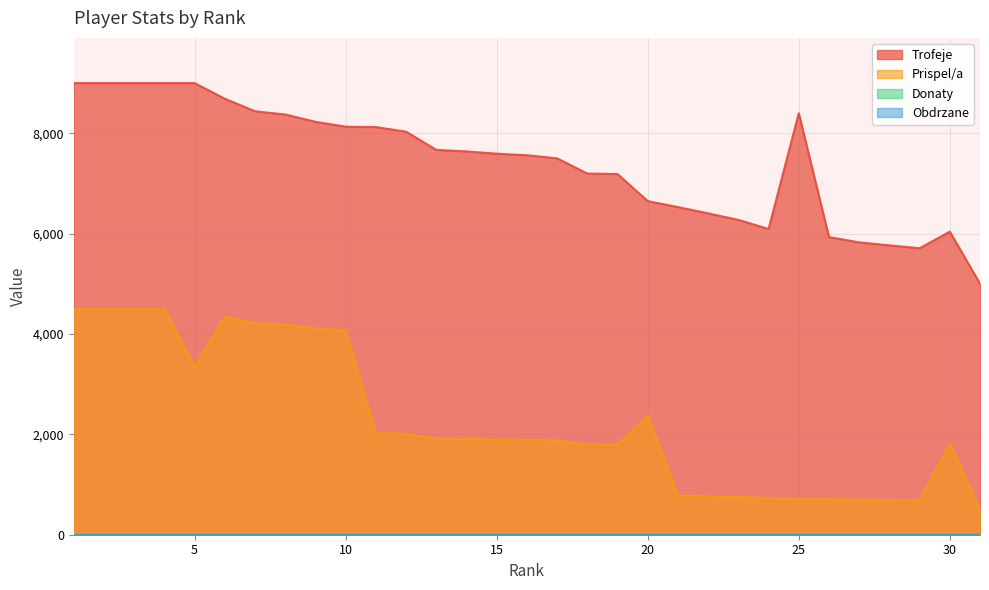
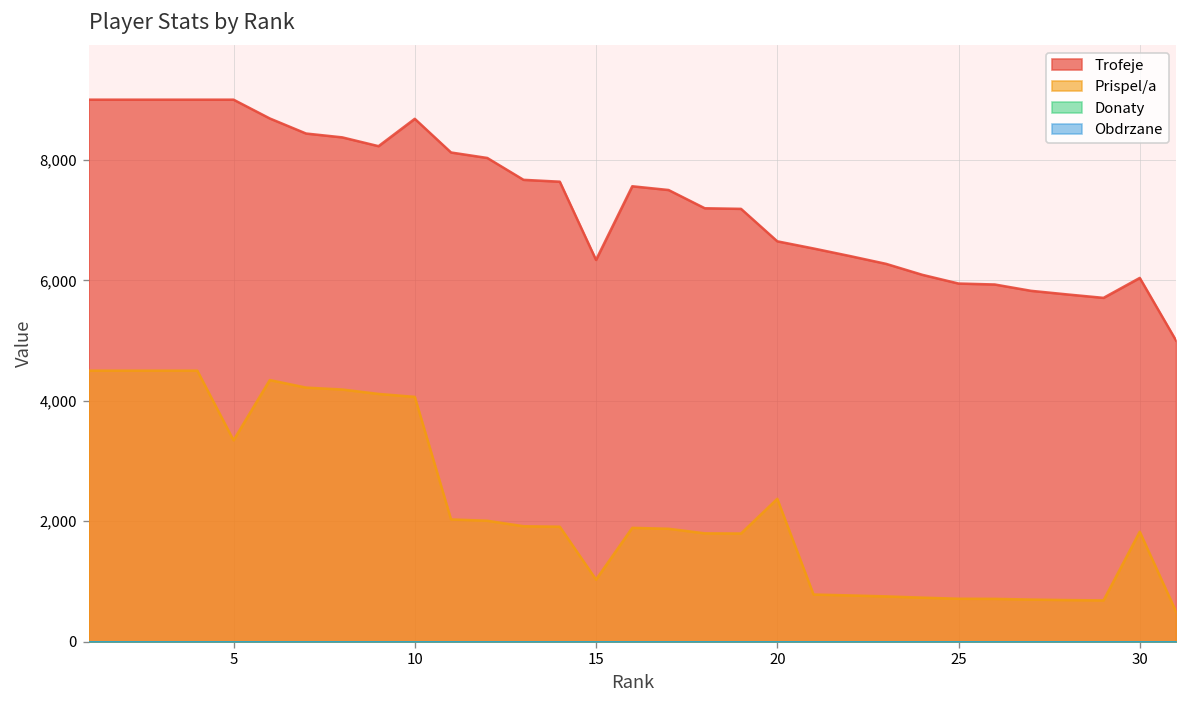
  {
    "Trofeje": {
      "5": "9,000",
-     "10": "8,100",
-     "15": "7,600",
+     "10": "8,700",
+     "15": "6,300",
      "20": "6,600",
-     "25": "8,400",
+     "25": "5,900",
      "30": "6,000"
    },
    "Prispel/a": {
      "5": "3,300",
      "10": "4,100",
-     "15": "1,900",
+     "15": "1,000",
      "20": "2,400",
      "25": "700",
      "30": "1,800"
    },
    "Obdrzane": {
      "5": "0",
      "10": "0",
      "15": "0",
      "20": "0",
      "25": "0",
      "30": "0"
    }
  }
